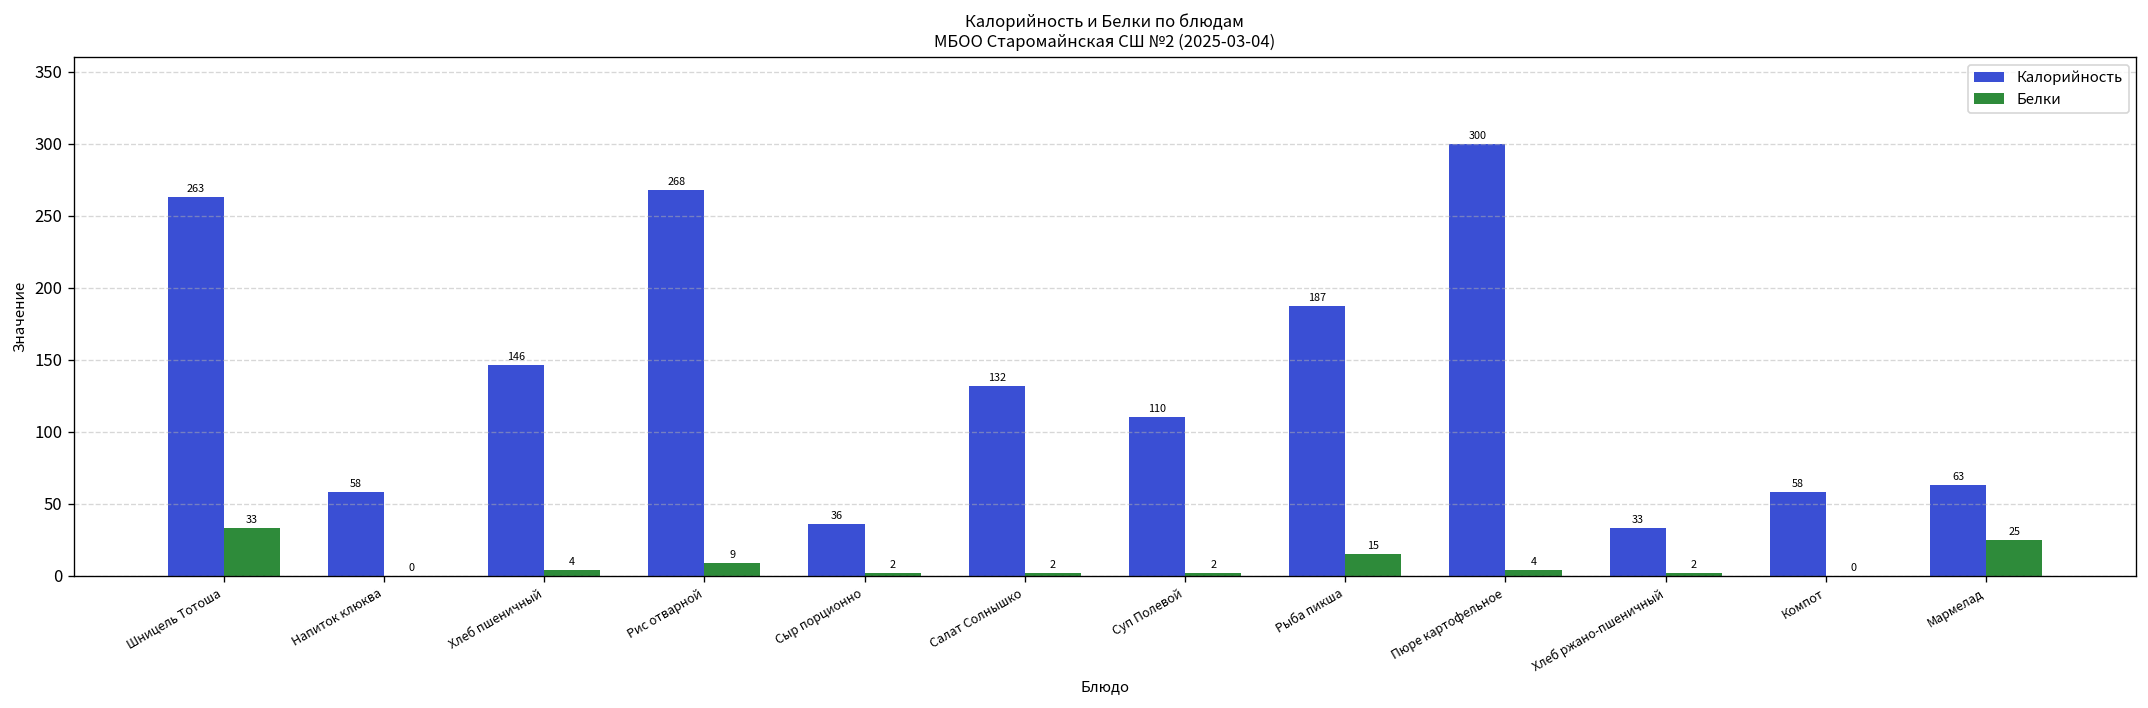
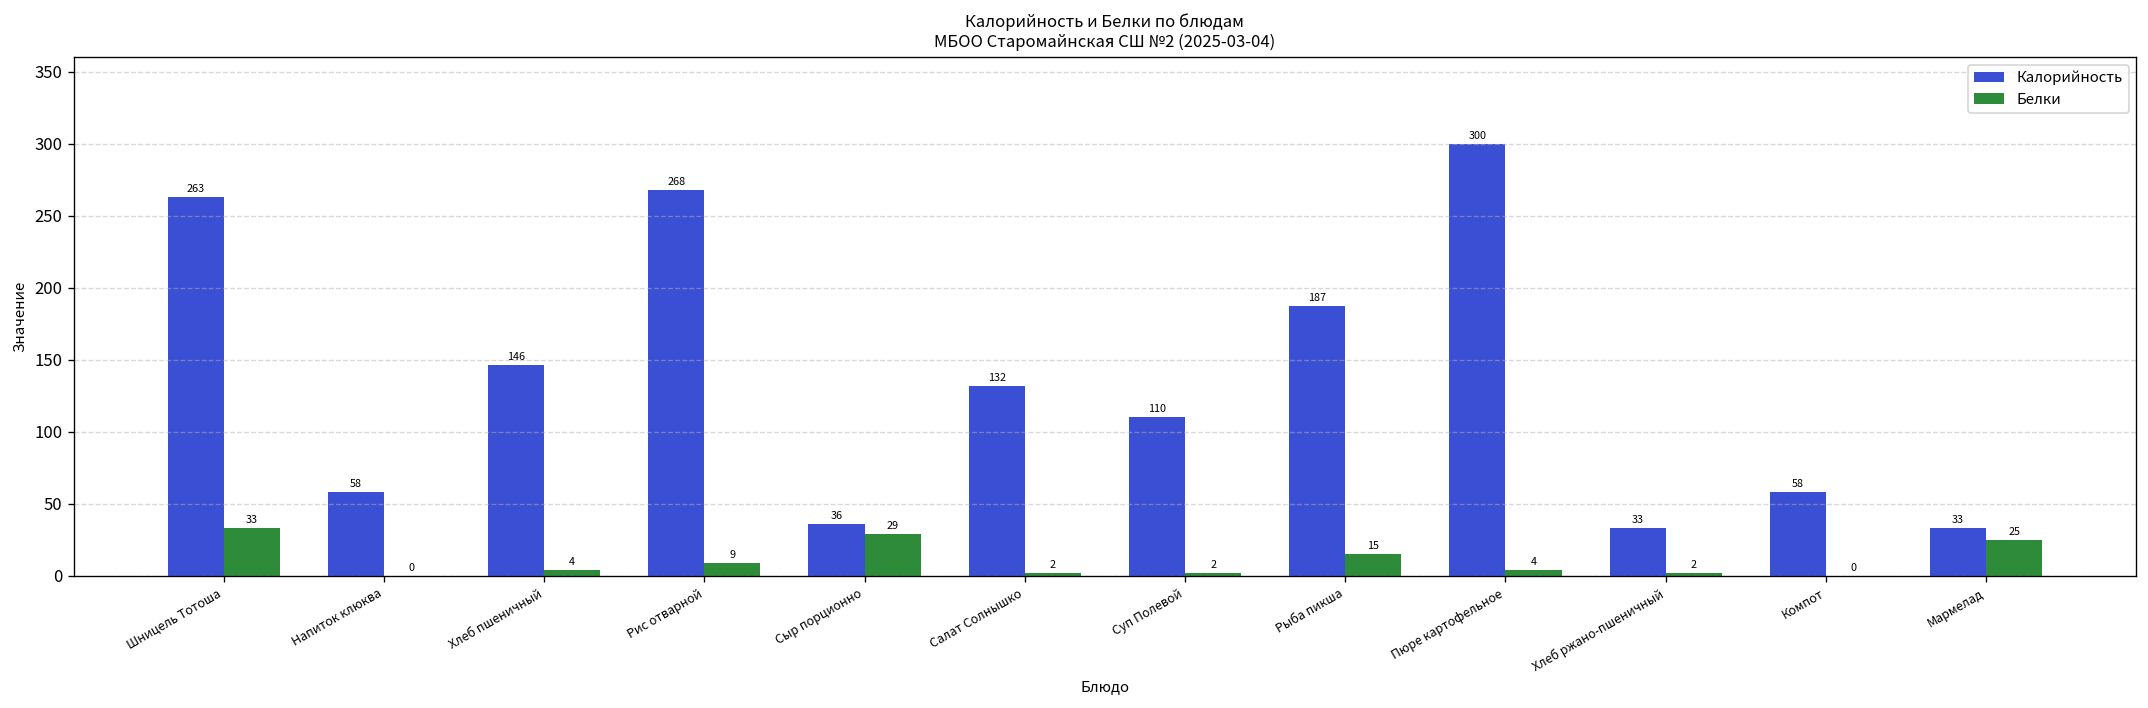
  {
    "Калорийность": {
      "Шницель Тотоша": 263,
      "Напиток клюква": 58,
      "Хлеб пшеничный": 146,
      "Рис отварной": 268,
      "Сыр порционно": 36,
      "Салат Солнышко": 132,
      "Суп Полевой": 110,
      "Рыба пикша": 187,
      "Пюре картофельное": 300,
      "Хлеб ржано-пшеничный": 33,
      "Компот": 58,
-     "Мармелад": 63
+     "Мармелад": 33
    },
    "Белки": {
      "Шницель Тотоша": 33,
      "Напиток клюква": 0,
      "Хлеб пшеничный": 4,
      "Рис отварной": 9,
-     "Сыр порционно": 2,
+     "Сыр порционно": 29,
      "Салат Солнышко": 2,
      "Суп Полевой": 2,
      "Рыба пикша": 15,
      "Пюре картофельное": 4,
      "Хлеб ржано-пшеничный": 2,
      "Компот": 0,
      "Мармелад": 25
    }
  }
